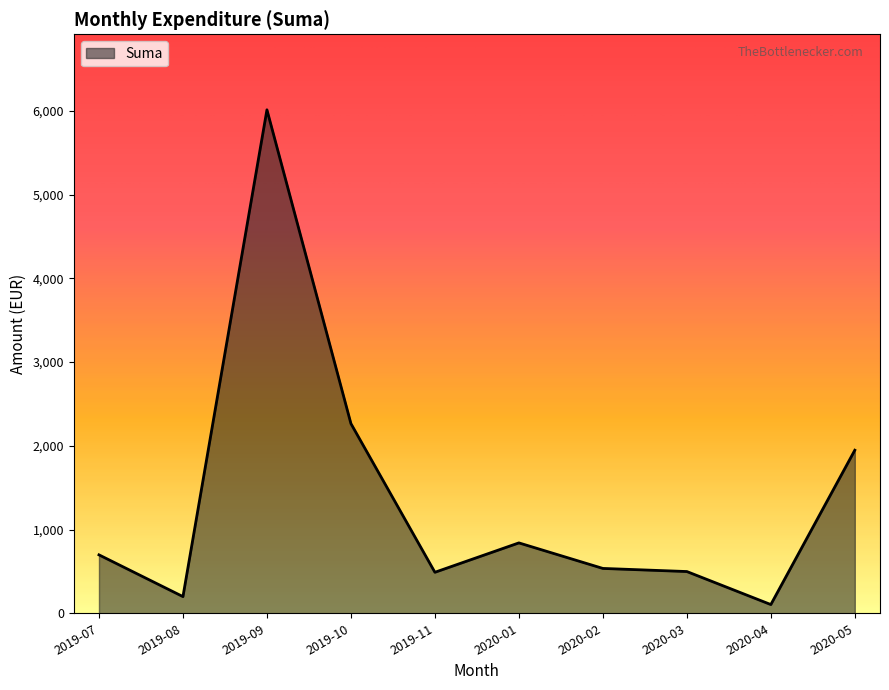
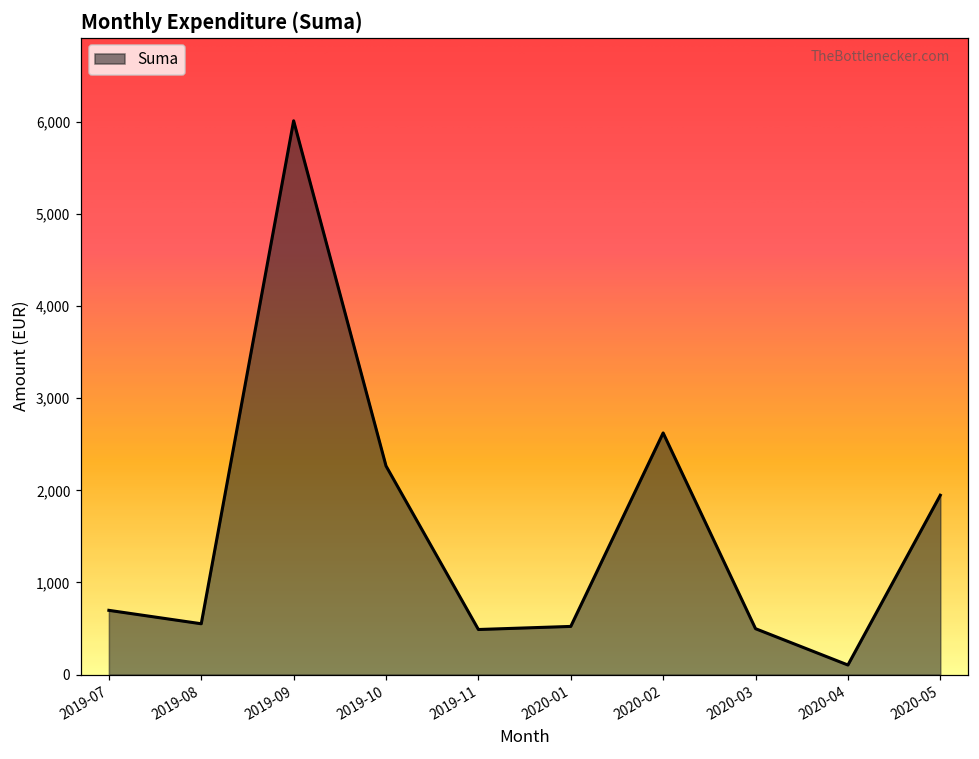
  {
    "2019-07": "700",
-   "2019-08": "200",
+   "2019-08": "600",
    "2019-09": "6,000",
    "2019-10": "2,300",
    "2019-11": "500",
-   "2020-01": "800",
-   "2020-02": "500",
+   "2020-01": "500",
+   "2020-02": "2,600",
    "2020-03": "500",
    "2020-04": "100",
    "2020-05": "1,900"
  }
